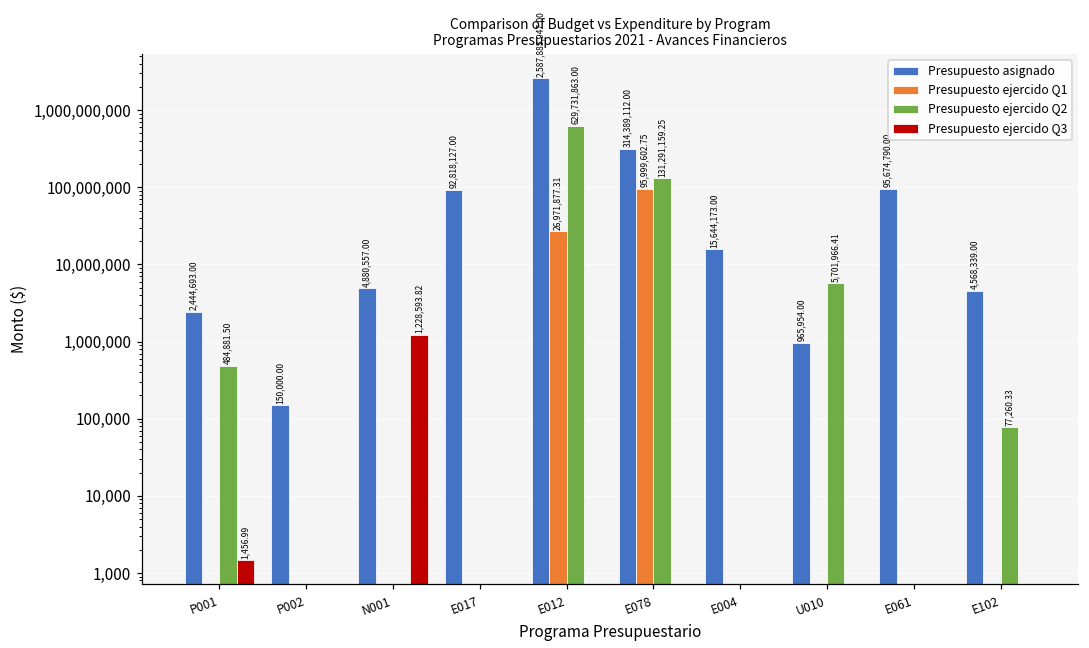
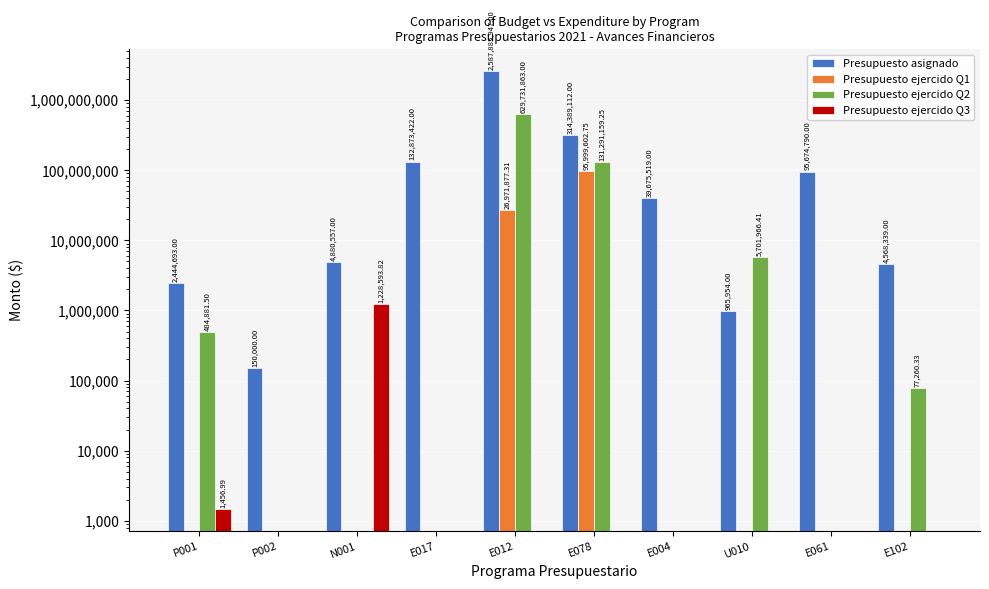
  {
    "Presupuesto asignado": {
      "P001": "2,444,693.00",
      "P002": "150,000.00",
      "N001": "4,880,557.00",
-     "E017": "92,818,127.00",
+     "E017": "132,873,422.00",
      "E012": "2,587,885,947.00",
      "E078": "314,389,112.00",
-     "E004": "15,644,173.00",
+     "E004": "39,675,519.00",
      "U010": "965,954.00",
      "E061": "95,674,790.00",
      "E102": "4,568,339.00"
    },
    "Presupuesto ejercido Q1": {
      "E012": "26,971,877.31",
      "E078": "95,999,602.75"
    },
    "Presupuesto ejercido Q2": {
      "P001": "484,881.50",
      "E012": "629,731,863.00",
      "E078": "131,291,159.25",
      "U010": "5,701,966.41",
      "E102": "77,260.33"
    },
    "Presupuesto ejercido Q3": {
      "P001": "1,456.99",
      "N001": "1,228,593.82"
    }
  }
